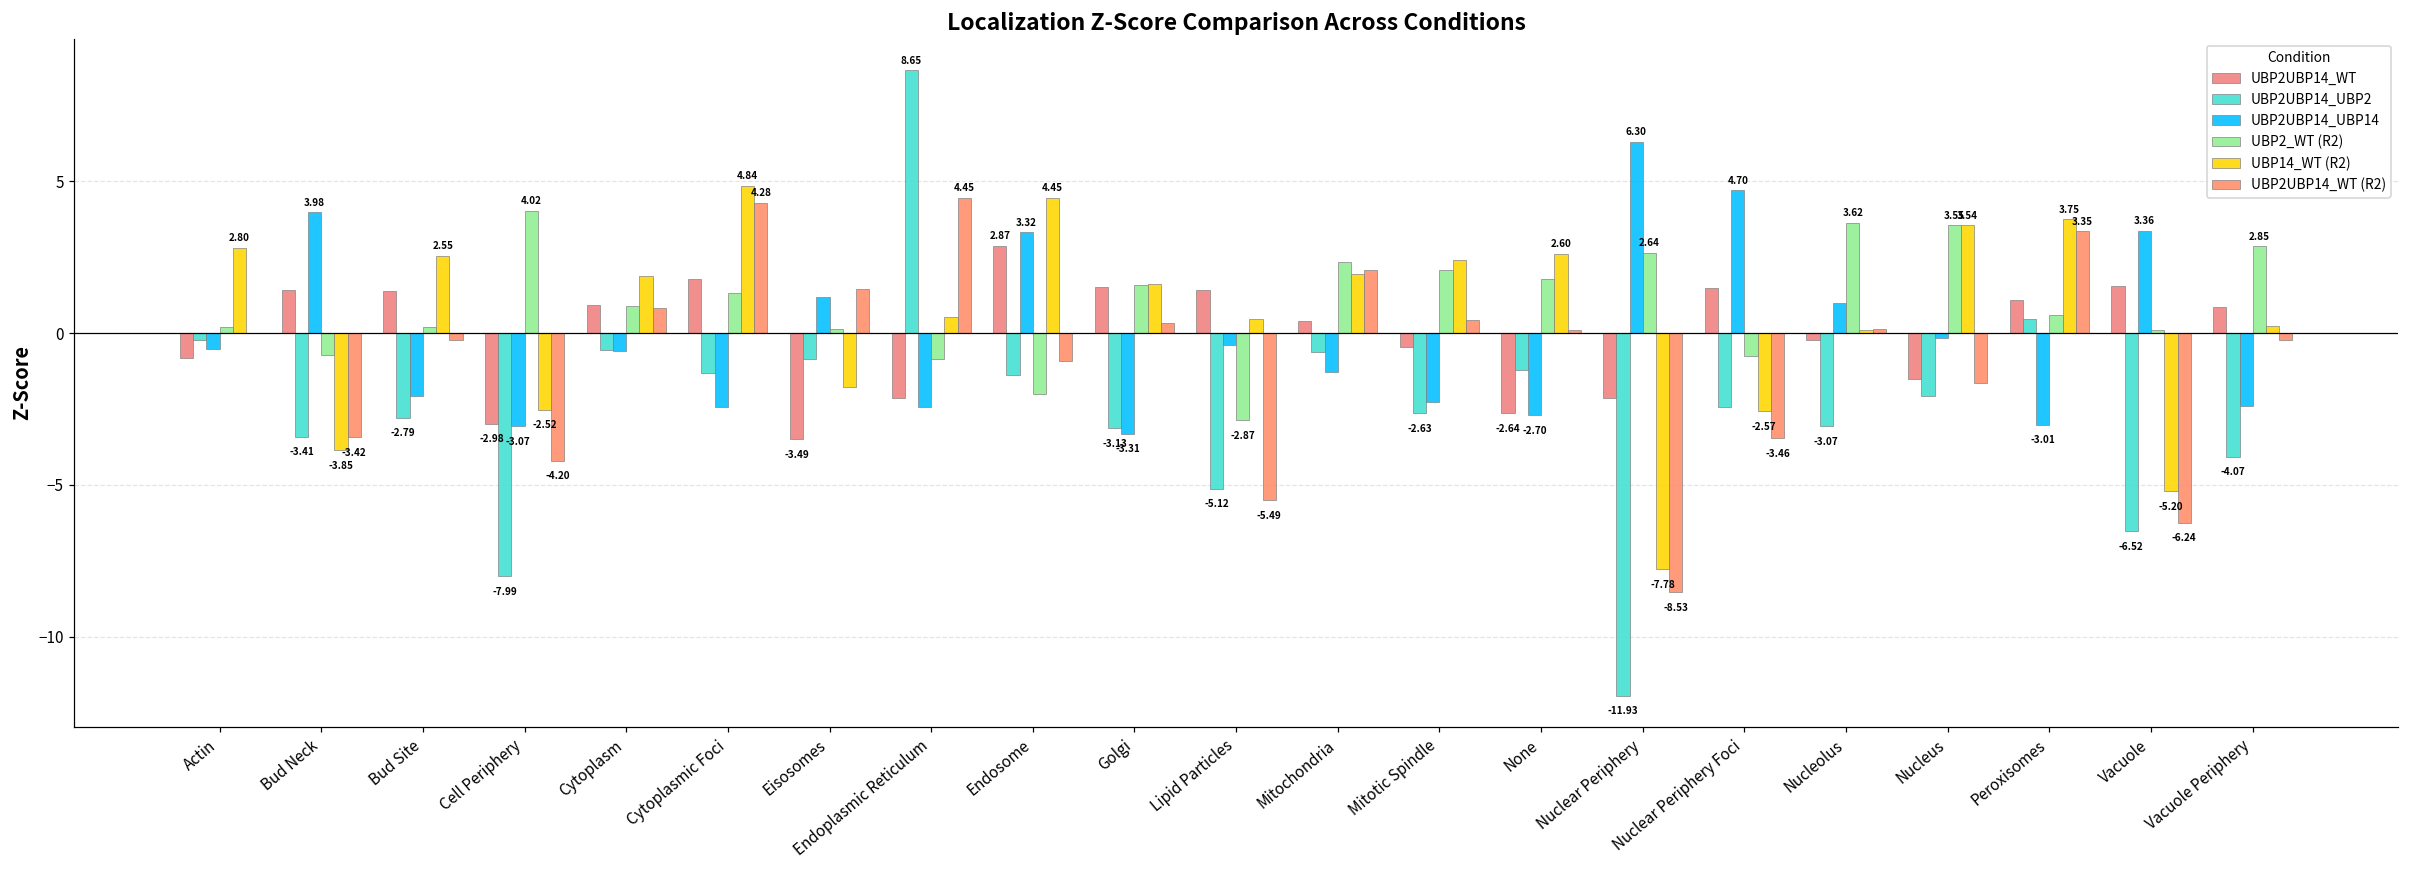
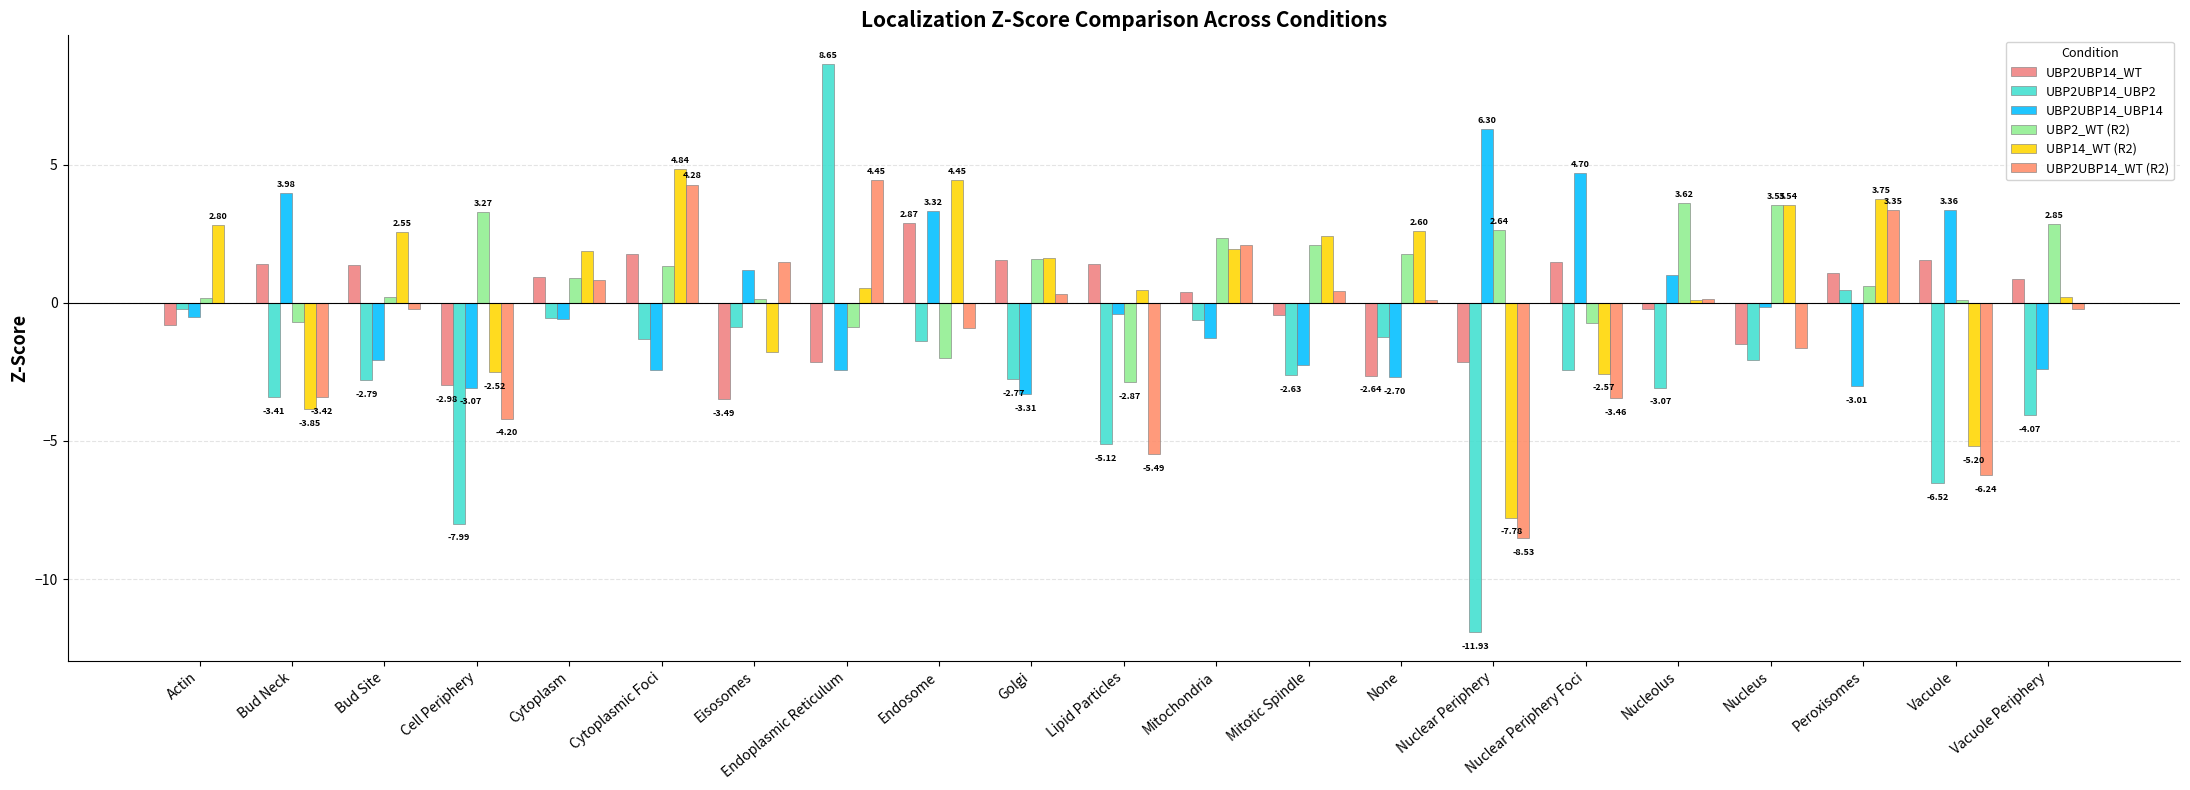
  {
    "UBP2UBP14_UBP2": {
      "Bud Neck": -3.41,
      "Bud Site": -2.79,
      "Cell Periphery": -7.99,
      "Endoplasmic Reticulum": 8.65,
-     "Golgi": -3.13,
+     "Golgi": -2.77,
      "Lipid Particles": -5.12,
      "Mitotic Spindle": -2.63,
      "Nuclear Periphery": -11.93,
      "Nucleolus": -3.07,
      "Vacuole": -6.52,
      "Vacuole Periphery": -4.07
    },
    "UBP2UBP14_UBP14": {
      "Bud Neck": 3.98,
      "Cell Periphery": -3.07,
      "Endosome": 3.32,
      "None": -2.70,
      "Nuclear Periphery": 6.30,
      "Nuclear Periphery Foci": 4.70,
      "Peroxisomes": -3.01,
      "Vacuole": 3.36
    },
    "UBP2_WT (R2)": {
-     "Cell Periphery": 4.02,
+     "Cell Periphery": 3.27,
      "Lipid Particles": -2.87,
      "Nuclear Periphery": 2.64,
      "Nucleolus": 3.62,
      "Vacuole Periphery": 2.85
    },
    "UBP14_WT (R2)": {
      "Actin": 2.80,
      "Bud Neck": -3.85,
      "Bud Site": 2.55,
      "Cell Periphery": -2.52,
      "Cytoplasmic Foci": 4.84,
      "Endosome": 4.45,
      "None": 2.60,
      "Nuclear Periphery": -7.78,
      "Nuclear Periphery Foci": -2.57,
      "Peroxisomes": 3.75,
      "Vacuole": -5.20
    }
  }
